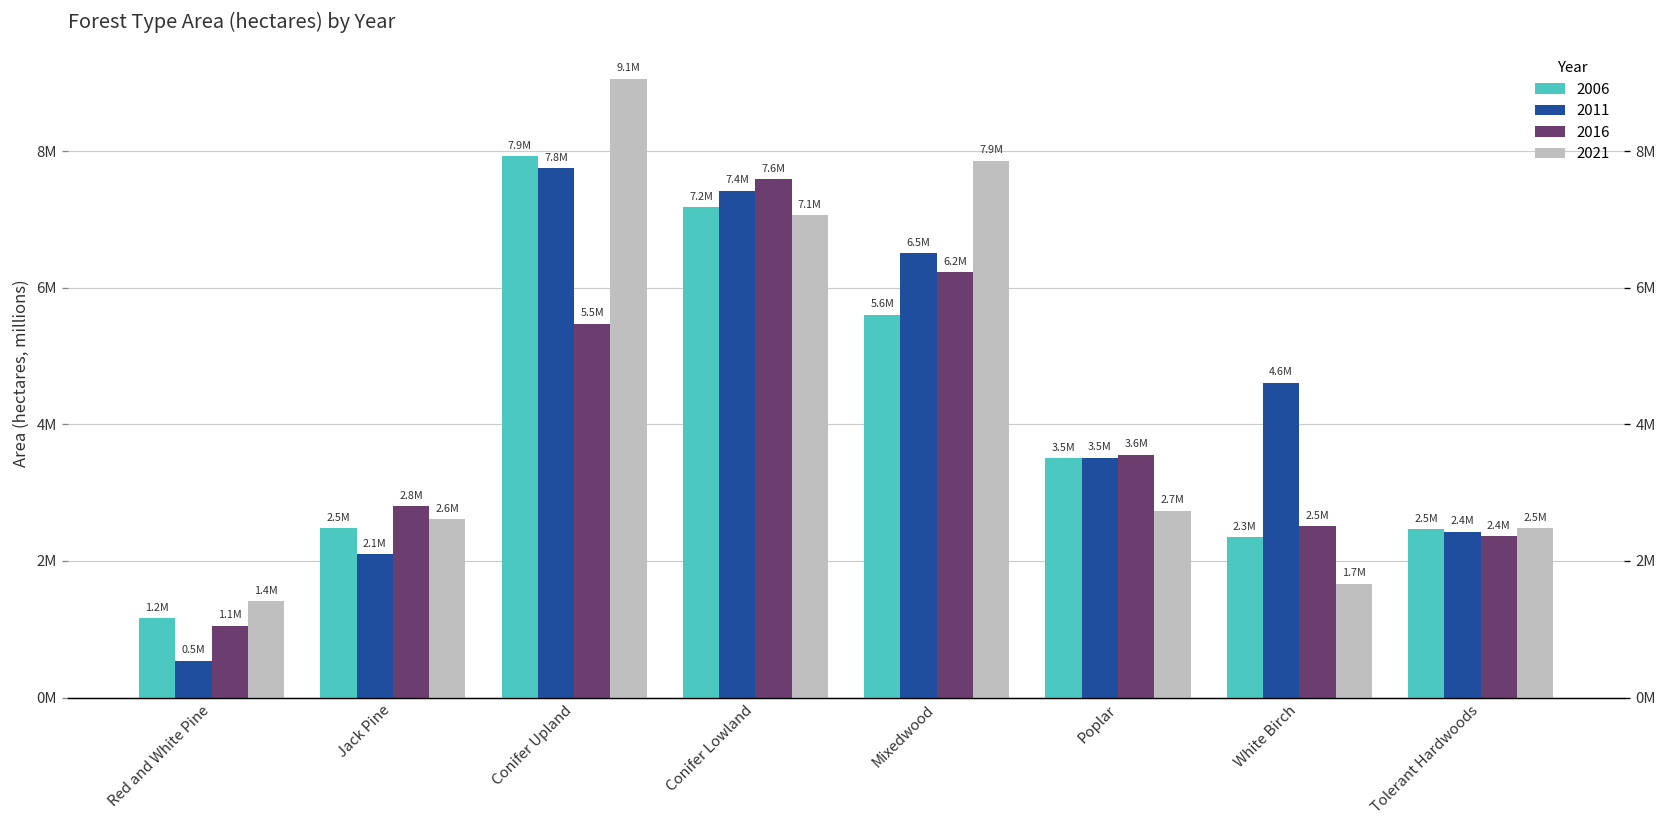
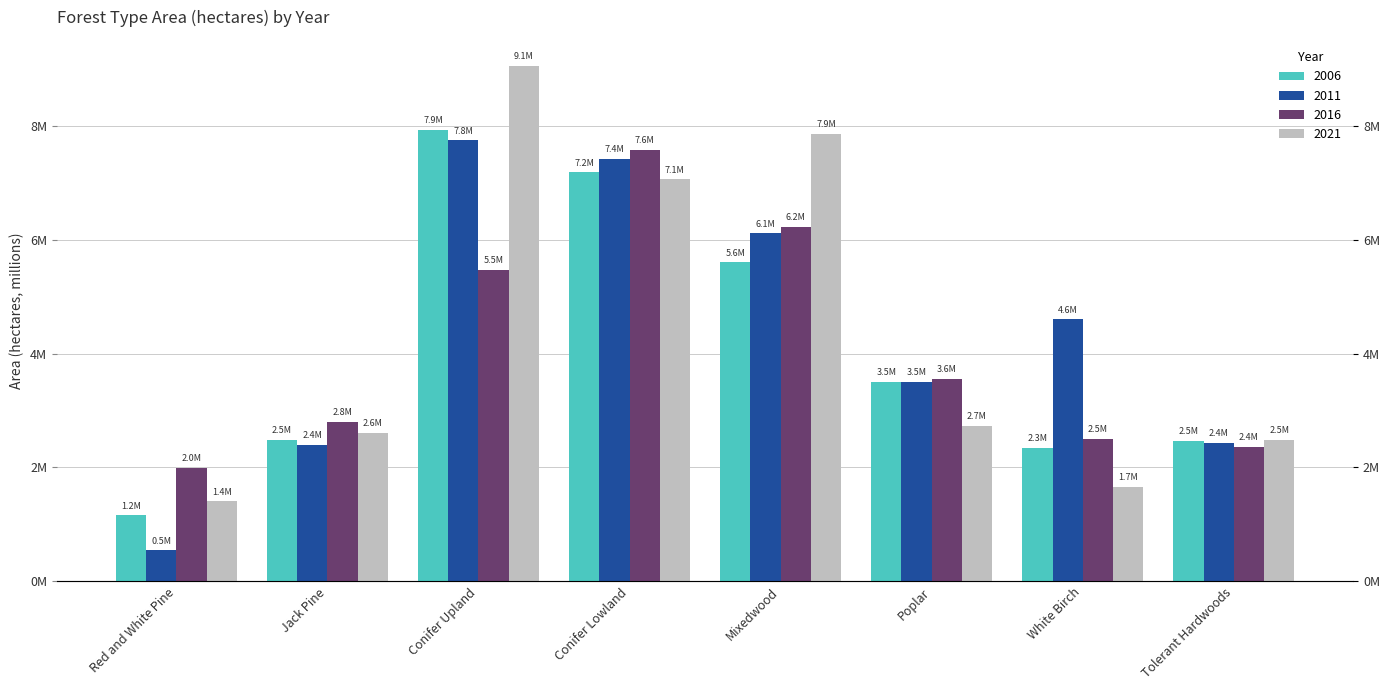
  {
    "2006": {
      "Red and White Pine": "1.2M",
      "Jack Pine": "2.5M",
      "Conifer Upland": "7.9M",
      "Conifer Lowland": "7.2M",
      "Mixedwood": "5.6M",
      "Poplar": "3.5M",
      "White Birch": "2.3M",
      "Tolerant Hardwoods": "2.5M"
    },
    "2011": {
      "Red and White Pine": "0.5M",
-     "Jack Pine": "2.1M",
+     "Jack Pine": "2.4M",
      "Conifer Upland": "7.8M",
      "Conifer Lowland": "7.4M",
-     "Mixedwood": "6.5M",
+     "Mixedwood": "6.1M",
      "Poplar": "3.5M",
      "White Birch": "4.6M",
      "Tolerant Hardwoods": "2.4M"
    },
    "2016": {
-     "Red and White Pine": "1.1M",
+     "Red and White Pine": "2.0M",
      "Jack Pine": "2.8M",
      "Conifer Upland": "5.5M",
      "Conifer Lowland": "7.6M",
      "Mixedwood": "6.2M",
      "Poplar": "3.6M",
      "White Birch": "2.5M",
      "Tolerant Hardwoods": "2.4M"
    },
    "2021": {
      "Red and White Pine": "1.4M",
      "Jack Pine": "2.6M",
      "Conifer Upland": "9.1M",
      "Conifer Lowland": "7.1M",
      "Mixedwood": "7.9M",
      "Poplar": "2.7M",
      "White Birch": "1.7M",
      "Tolerant Hardwoods": "2.5M"
    }
  }
